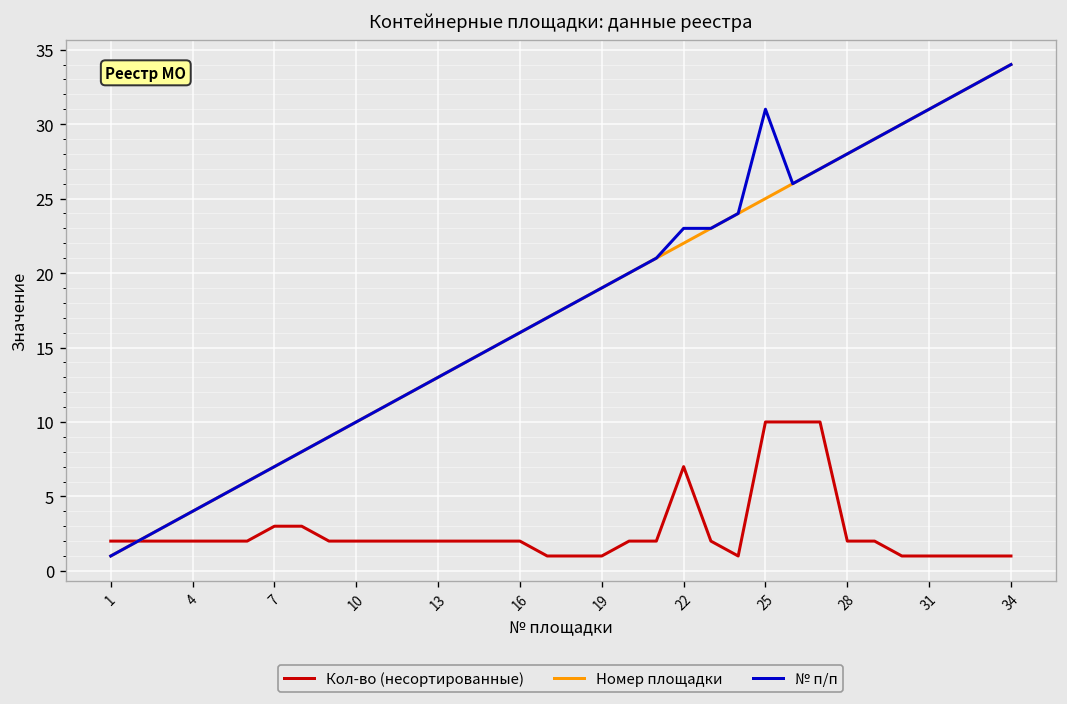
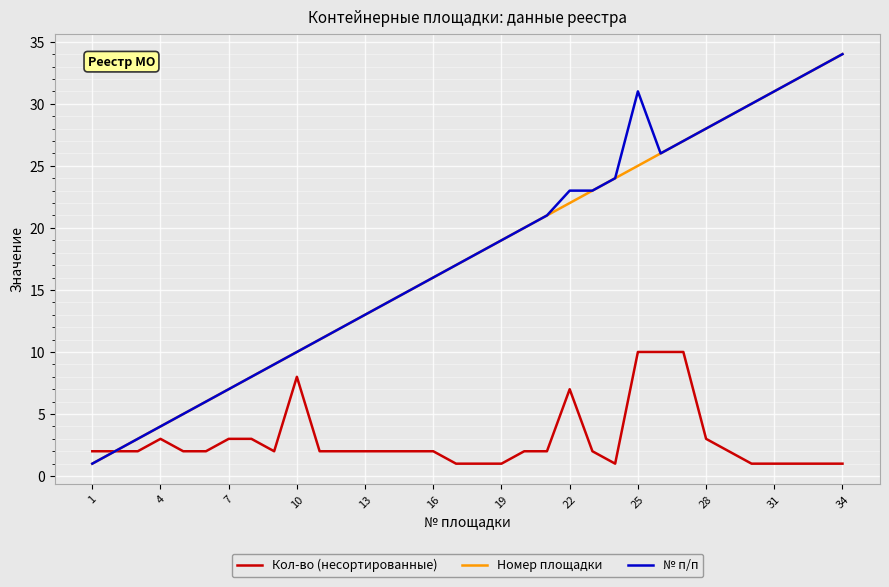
  {
    "Кол-во (несортированные)": {
      "1": 2,
-     "4": 2,
+     "4": 3,
      "7": 3,
-     "10": 2,
+     "10": 8,
      "13": 2,
      "16": 2,
      "19": 1,
      "22": 7,
      "25": 10,
-     "28": 2,
+     "28": 3,
      "31": 1,
      "34": 1
    },
    "Номер площадки": {
      "22": 22,
      "25": 25
    },
    "№ п/п": {
      "22": 23,
      "25": 31
    }
  }
